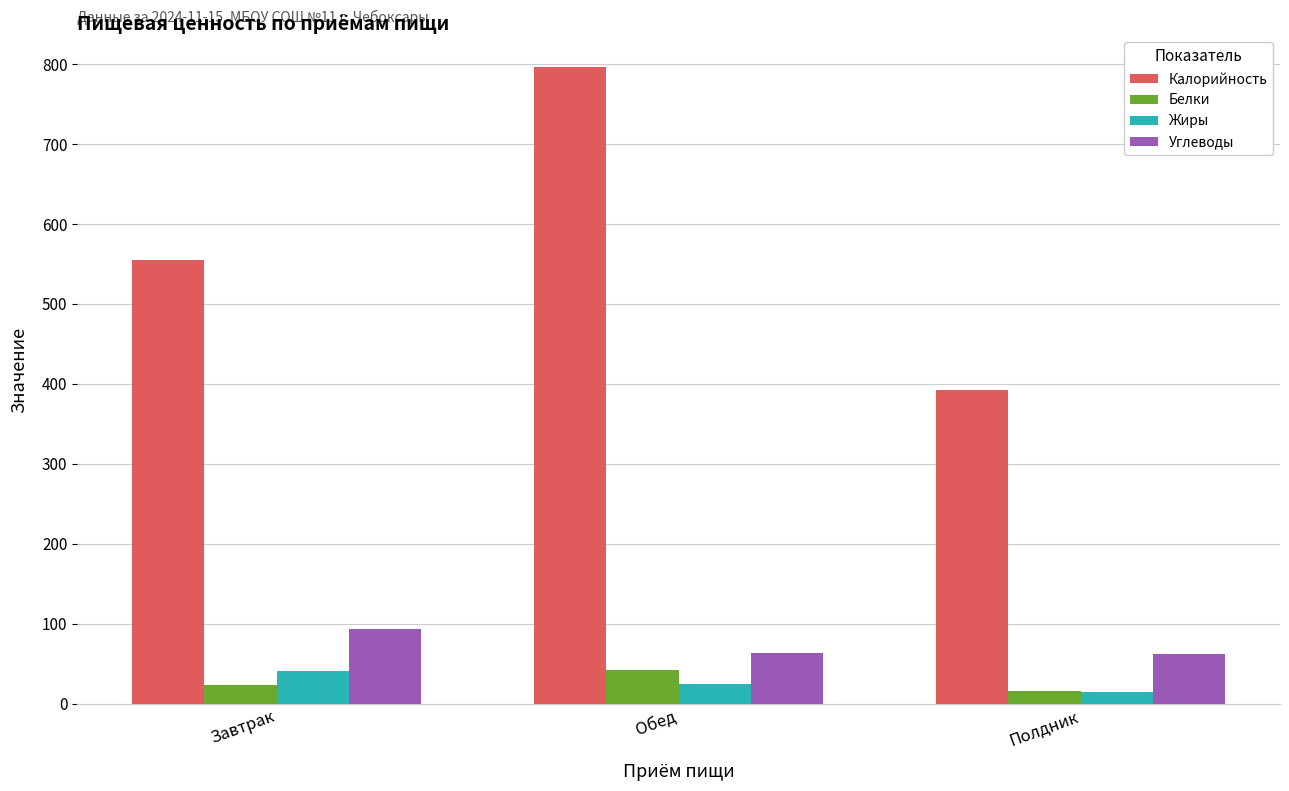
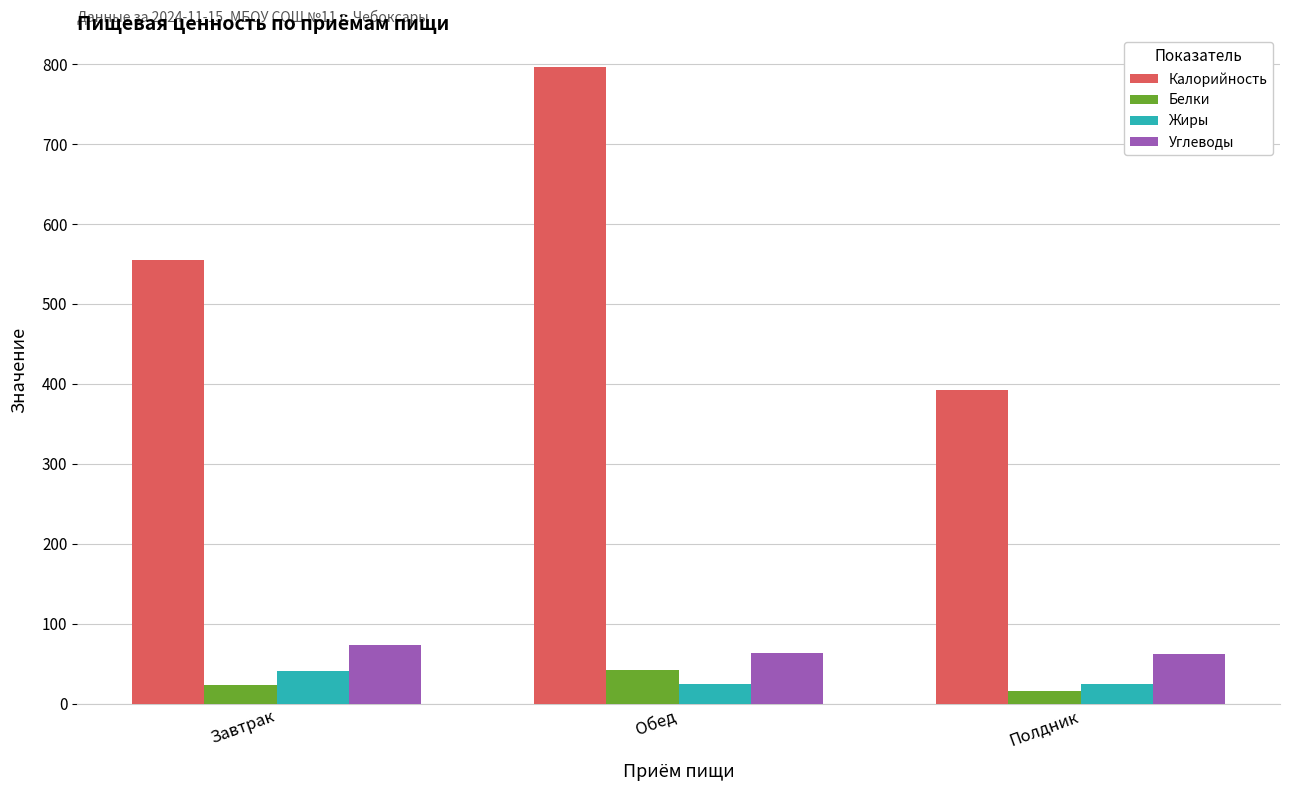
  {
    "Калорийность": {
      "Завтрак": 560,
      "Обед": 800,
      "Полдник": 390
    },
    "Белки": {
      "Завтрак": 20,
      "Обед": 40,
      "Полдник": 20
    },
    "Жиры": {
      "Завтрак": 40,
      "Обед": 20,
-     "Полдник": 10
+     "Полдник": 30
    },
    "Углеводы": {
-     "Завтрак": 90,
+     "Завтрак": 70,
      "Обед": 60,
      "Полдник": 60
    }
  }
